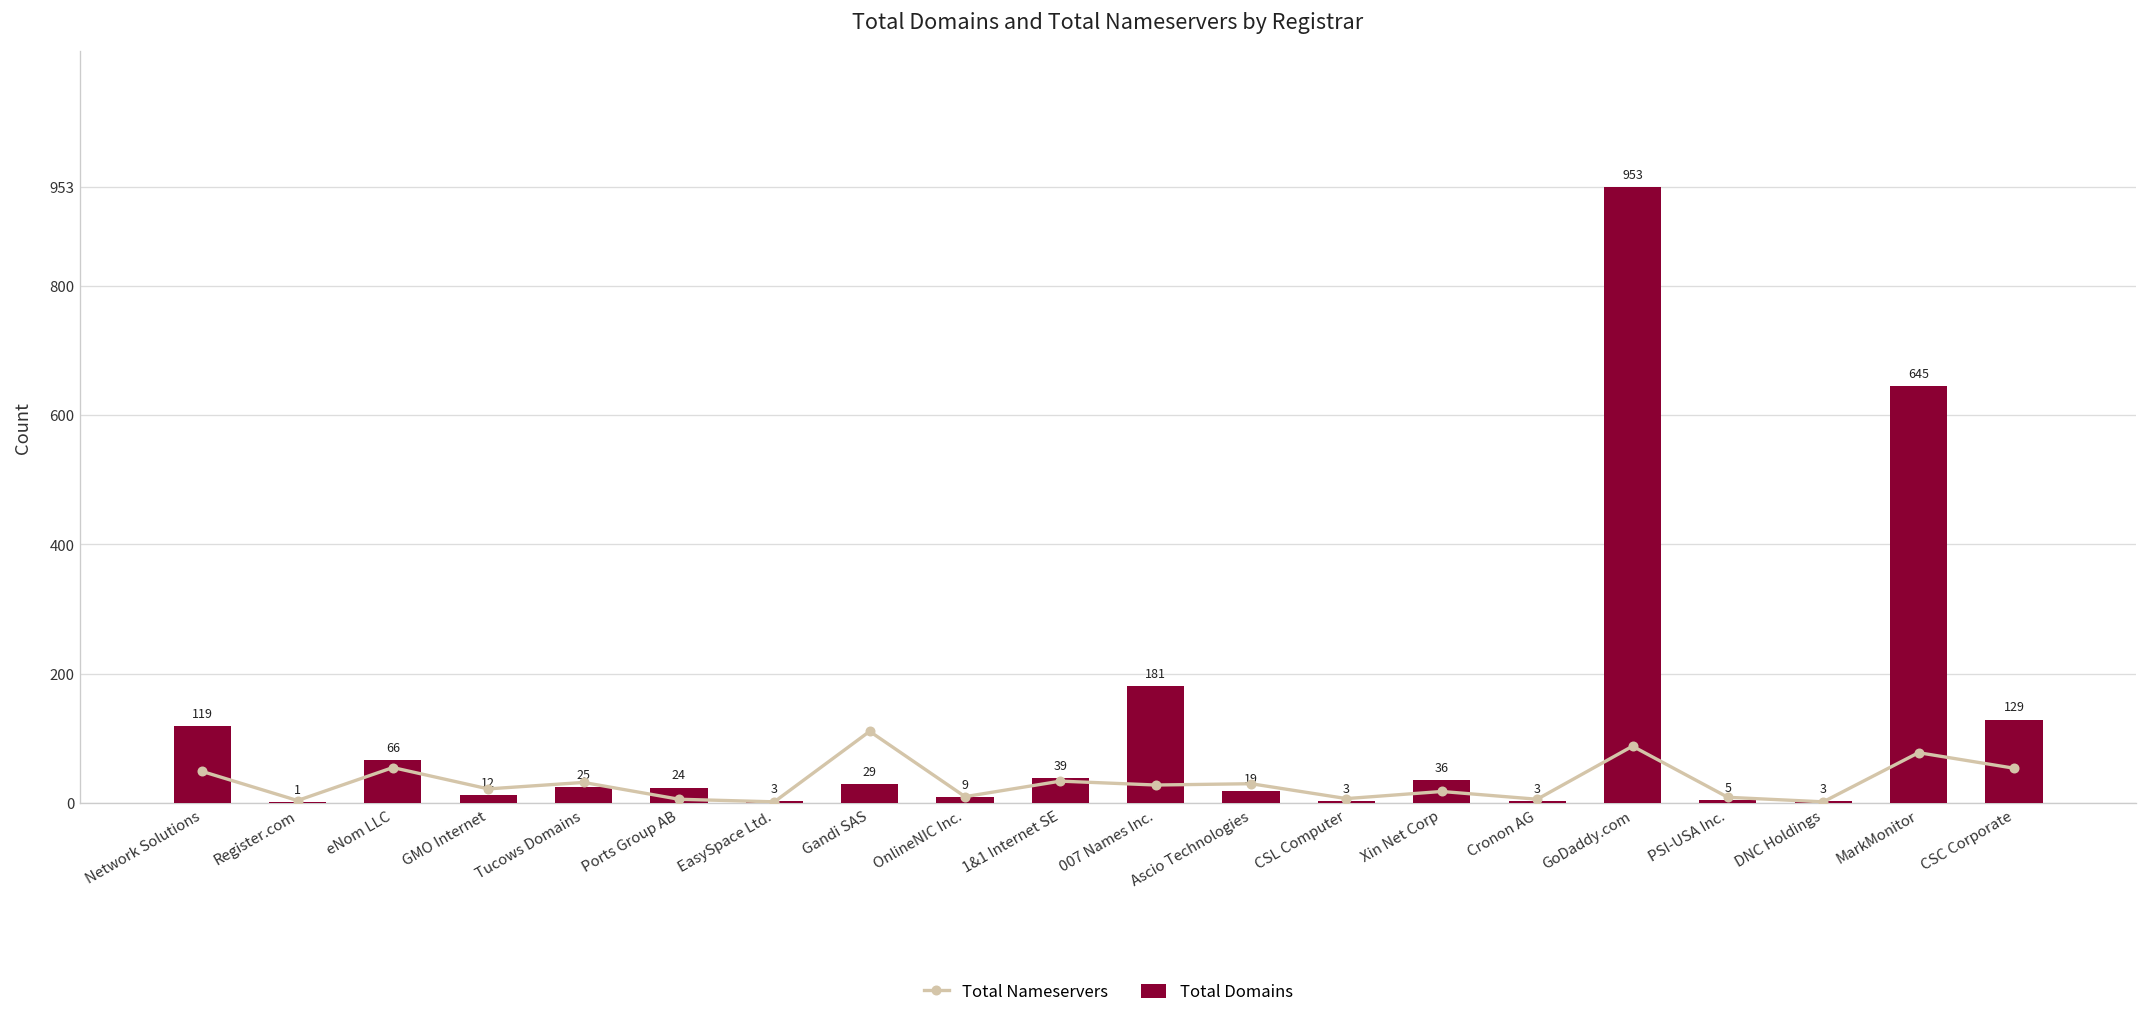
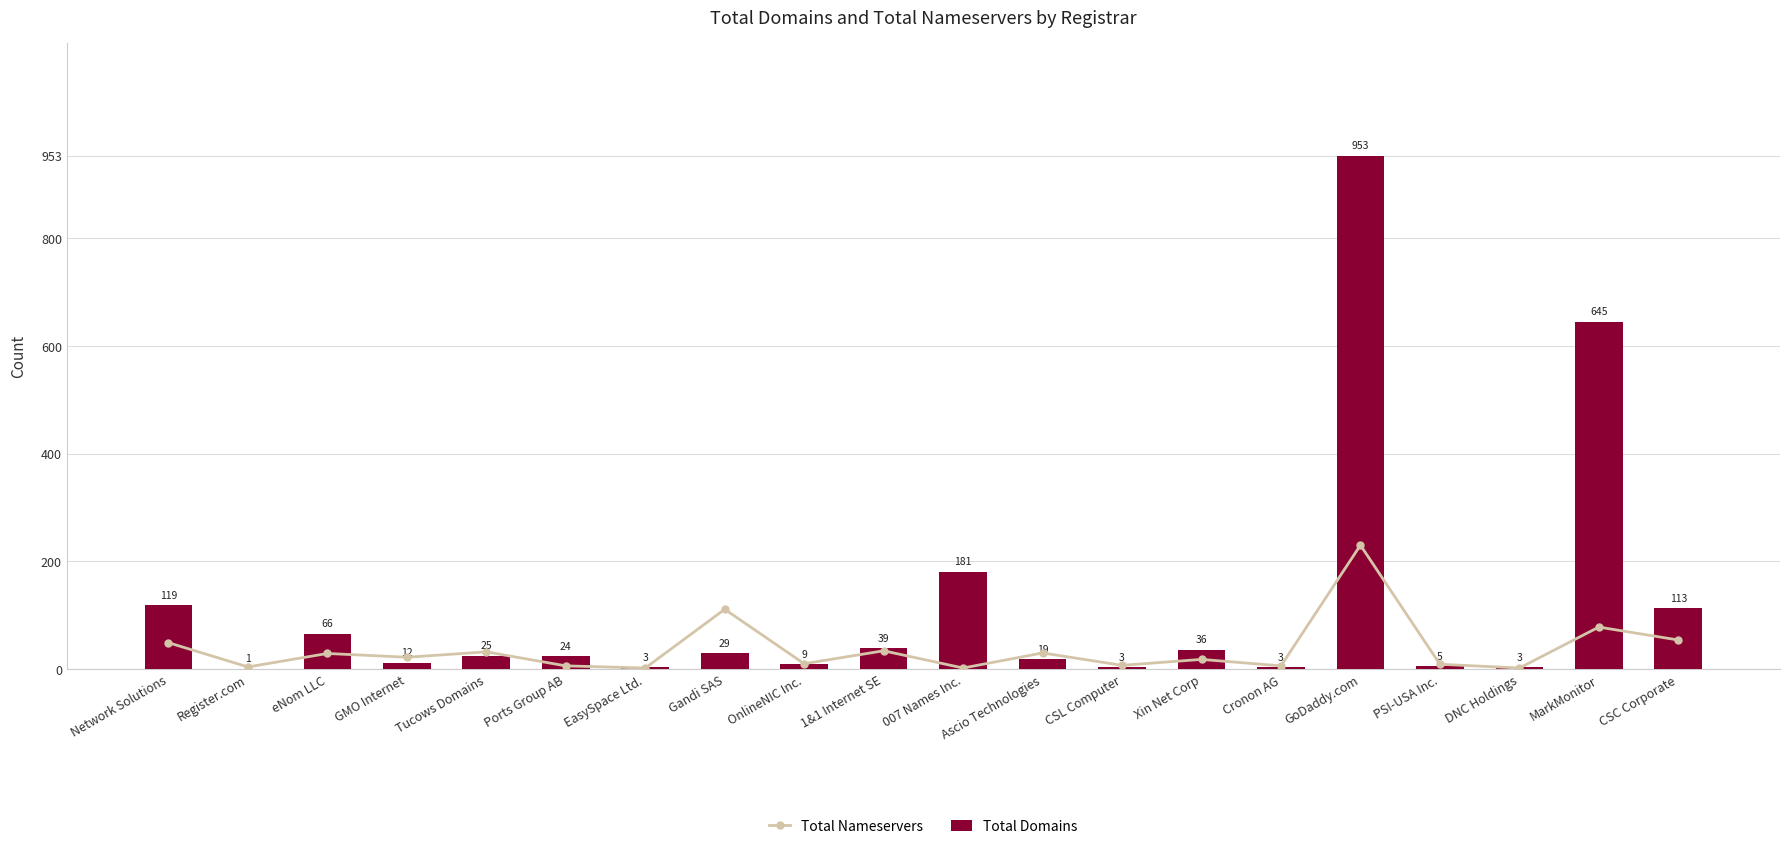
  {
    "Total Domains": {
      "Network Solutions": 119,
      "Register.com": 1,
      "eNom LLC": 66,
      "Ports Group AB": 24,
      "EasySpace Ltd.": 3,
      "Gandi SAS": 29,
      "OnlineNIC Inc.": 9,
      "1&1 Internet SE": 39,
      "007 Names Inc.": 181,
      "CSL Computer": 3,
      "Xin Net Corp": 36,
      "Cronon AG": 3,
      "GoDaddy.com": 953,
      "PSI-USA Inc.": 5,
      "DNC Holdings": 3,
      "MarkMonitor": 645,
-     "CSC Corporate": 129
+     "CSC Corporate": 113
    },
    "Total Nameservers": {
      "Network Solutions": 50,
-     "eNom LLC": 60,
+     "eNom LLC": 30,
      "Ports Group AB": 10,
      "Gandi SAS": 110,
      "1&1 Internet SE": 30,
-     "007 Names Inc.": 30,
+     "007 Names Inc.": 0,
      "Xin Net Corp": 20,
-     "GoDaddy.com": 90,
+     "GoDaddy.com": 230,
      "MarkMonitor": 80,
      "CSC Corporate": 50
    }
  }
